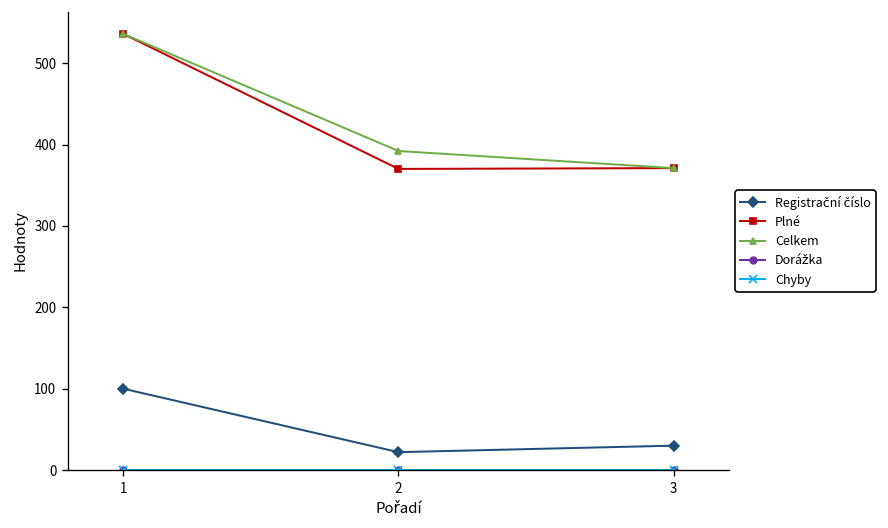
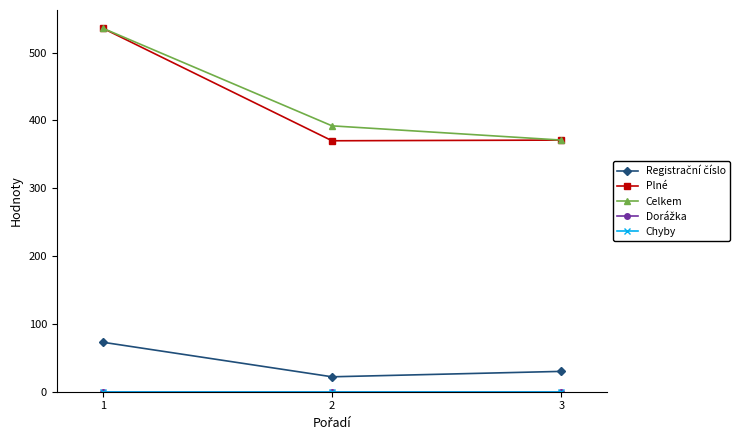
  {
    "Registrační číslo": {
-     "1": 100,
+     "1": 70,
      "2": 20,
      "3": 30
    },
    "Plné": {
      "2": 370
    },
    "Celkem": {
      "2": 390
    },
    "Chyby": {
      "1": 0,
      "2": 0,
      "3": 0
    }
  }
